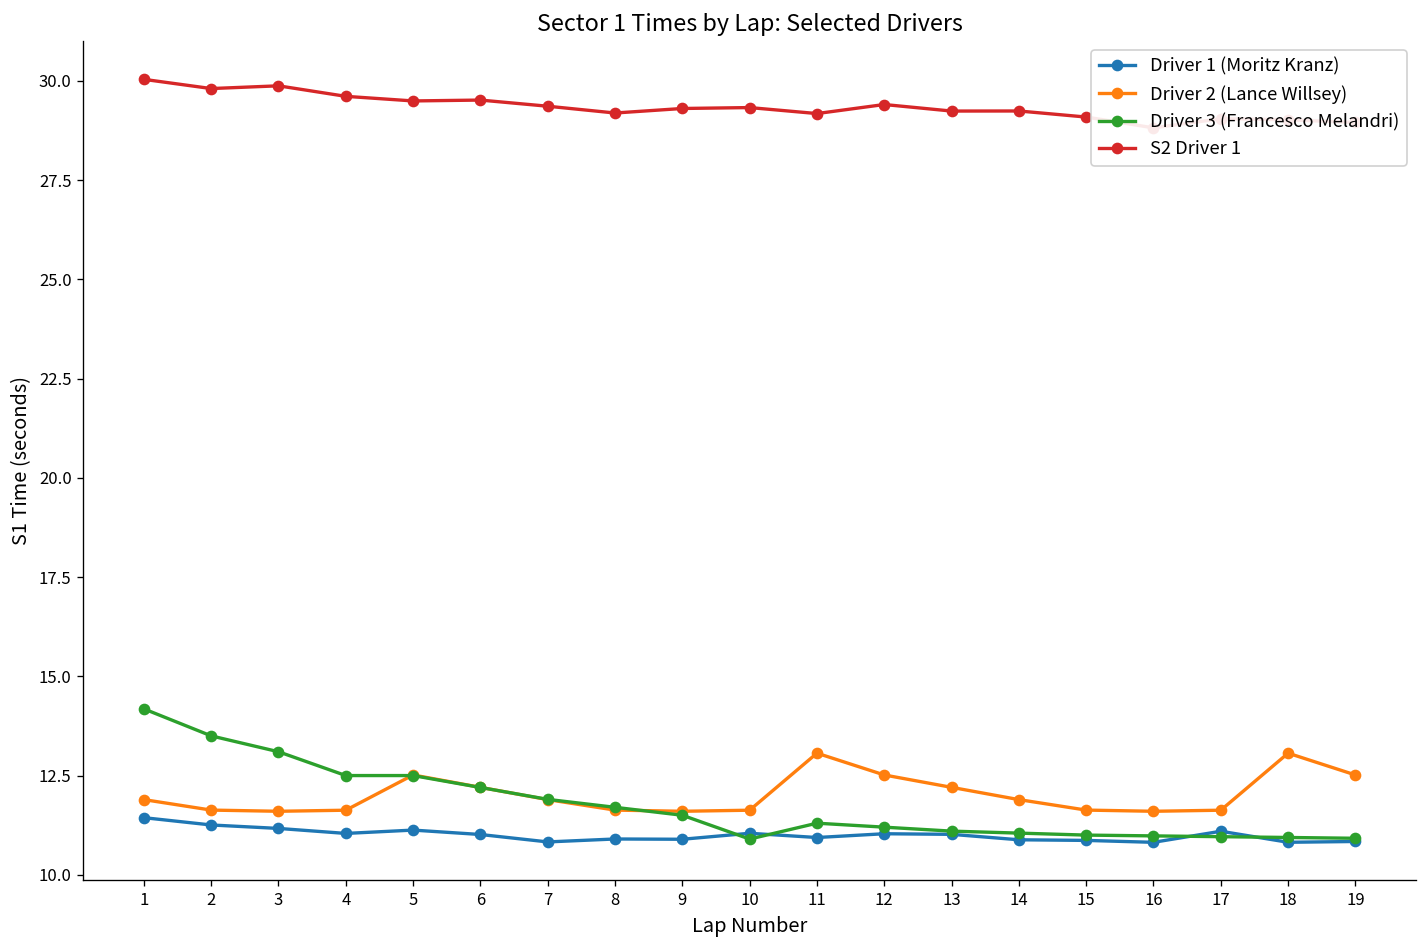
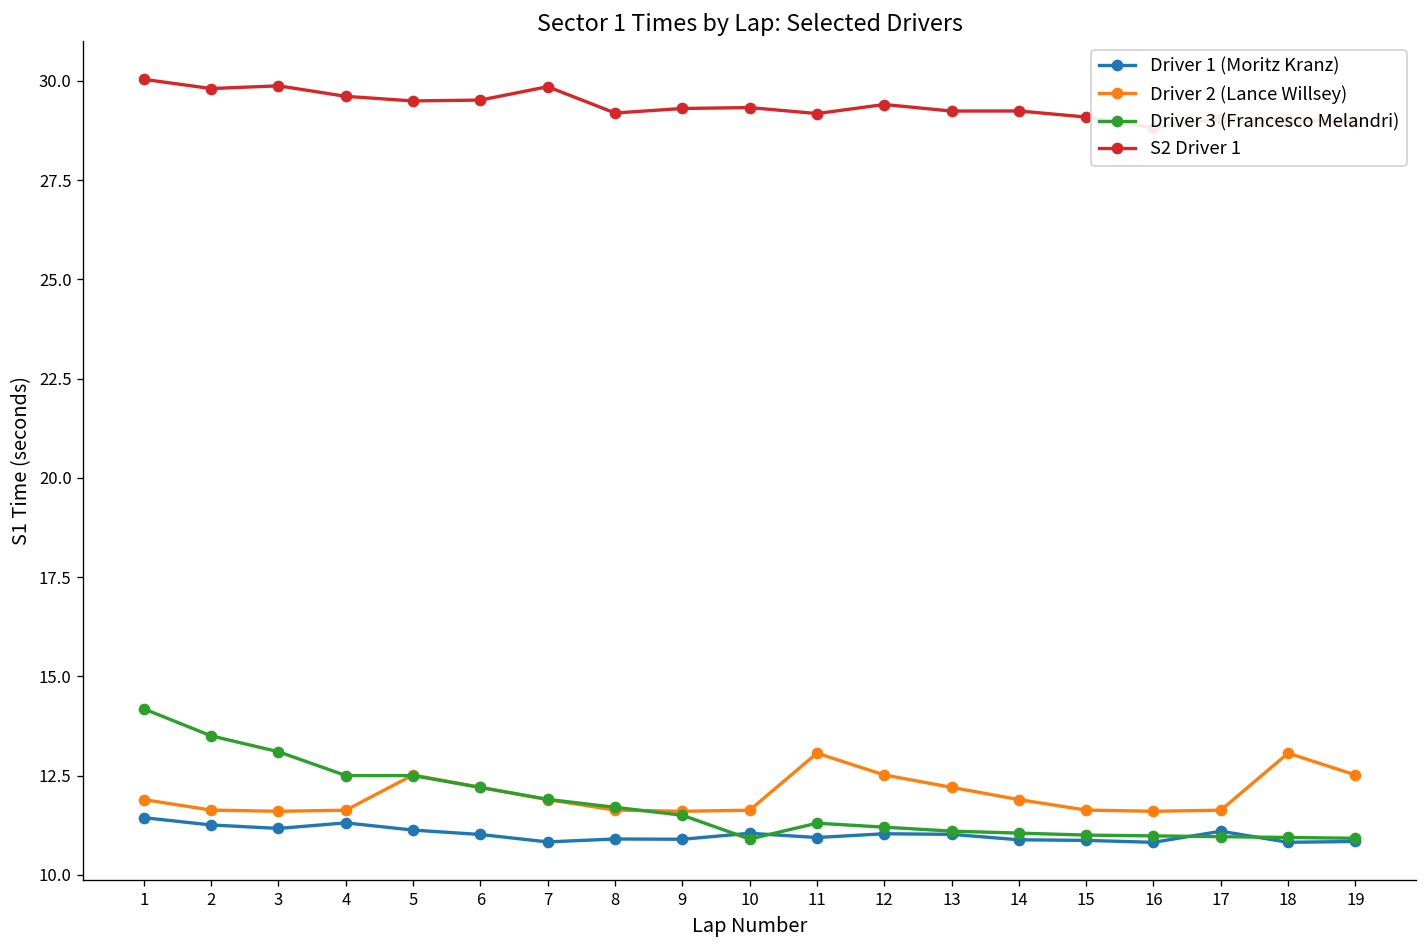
  {
    "Driver 1 (Moritz Kranz)": {
      "1": 11.4,
      "2": 11.3,
      "3": 11.2,
-     "4": 11.0,
+     "4": 11.3,
      "5": 11.1,
      "6": 11.0,
      "7": 10.8,
      "8": 10.9,
      "9": 10.9,
      "10": 11.0,
      "11": 10.9,
      "12": 11.0,
      "13": 11.0,
      "14": 10.9,
      "15": 10.9,
      "16": 10.8,
      "17": 11.1,
      "18": 10.8,
      "19": 10.8
    },
    "Driver 2 (Lance Willsey)": {
      "1": 11.9,
      "2": 11.6,
      "3": 11.6,
      "4": 11.6,
      "9": 11.6,
      "10": 11.6,
      "11": 13.1,
      "12": 12.5,
      "13": 12.2,
      "14": 11.9,
      "15": 11.6,
      "16": 11.6,
      "17": 11.6,
      "18": 13.1,
      "19": 12.5
    },
    "Driver 3 (Francesco Melandri)": {
      "1": 14.2,
      "2": 13.5,
      "3": 13.1,
      "4": 12.5,
      "9": 11.5,
      "10": 10.9,
      "11": 11.3,
      "12": 11.2,
      "13": 11.1,
      "14": 11.1,
      "15": 11.0,
      "16": 11.0,
      "17": 11.0,
      "18": 10.9,
      "19": 10.9
    },
    "S2 Driver 1": {
      "1": 30.0,
      "2": 29.8,
      "3": 29.9,
      "4": 29.6,
      "5": 29.5,
      "6": 29.5,
-     "7": 29.4,
+     "7": 29.9,
      "8": 29.2,
      "9": 29.3,
      "10": 29.3,
      "11": 29.2,
      "12": 29.4,
      "13": 29.2,
      "14": 29.2,
      "15": 29.1
    }
  }
